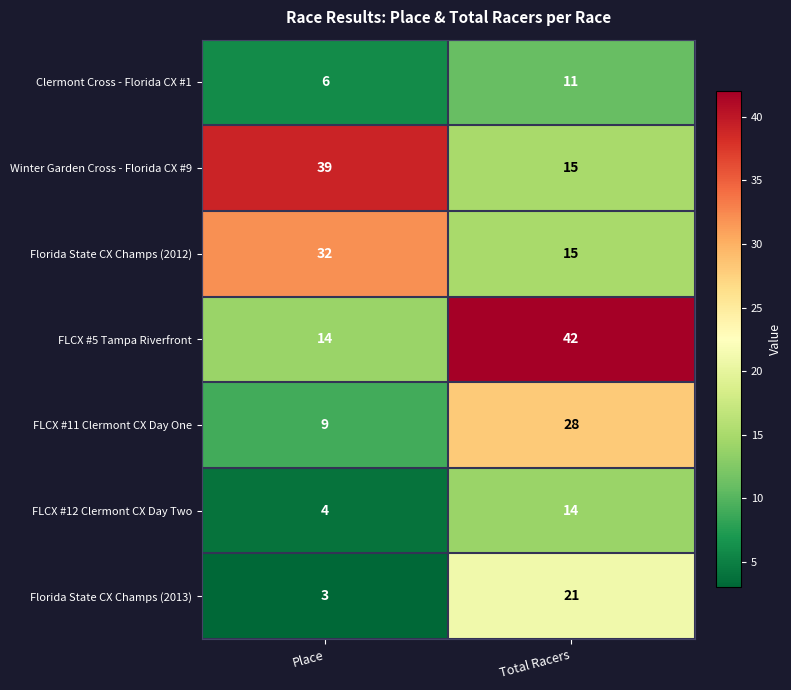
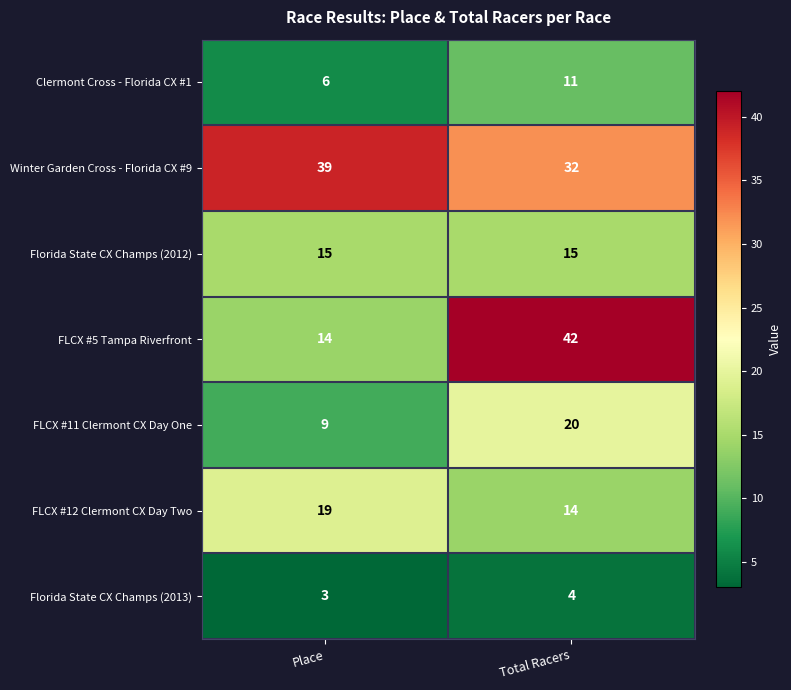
  {
    "Clermont Cross - Florida CX #1": {
      "Place": 6,
      "Total Racers": 11
    },
    "Winter Garden Cross - Florida CX #9": {
      "Place": 39,
-     "Total Racers": 15
+     "Total Racers": 32
    },
    "Florida State CX Champs (2012)": {
-     "Place": 32,
+     "Place": 15,
      "Total Racers": 15
    },
    "FLCX #5 Tampa Riverfront": {
      "Place": 14,
      "Total Racers": 42
    },
    "FLCX #11 Clermont CX Day One": {
      "Place": 9,
-     "Total Racers": 28
+     "Total Racers": 20
    },
    "FLCX #12 Clermont CX Day Two": {
-     "Place": 4,
+     "Place": 19,
      "Total Racers": 14
    },
    "Florida State CX Champs (2013)": {
      "Place": 3,
-     "Total Racers": 21
+     "Total Racers": 4
    }
  }
